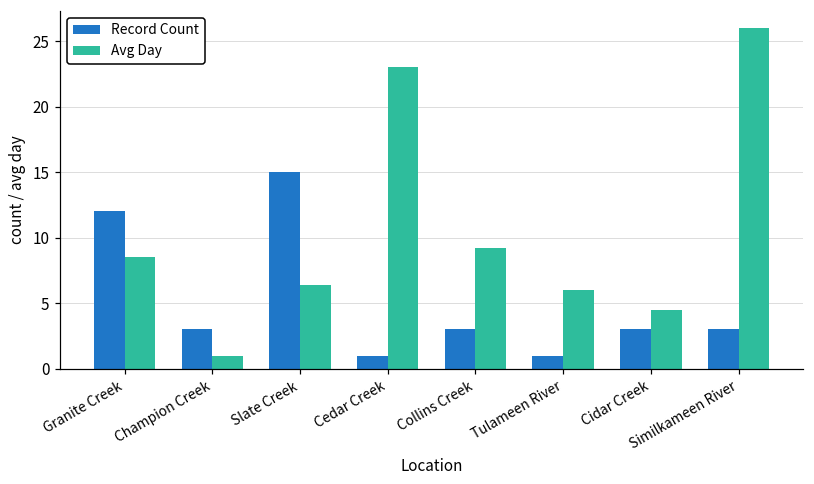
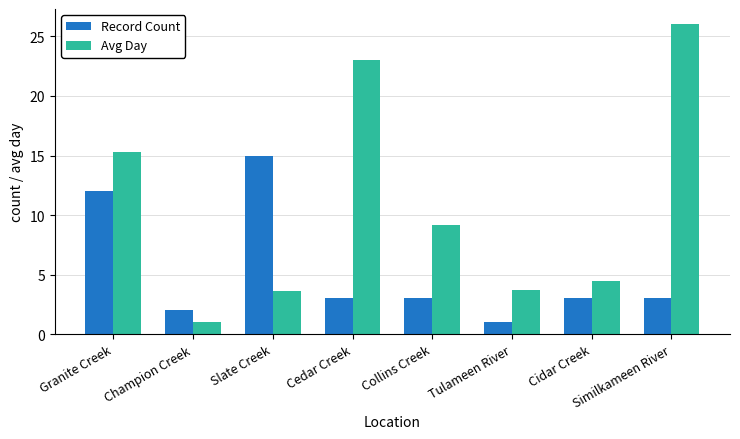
  {
    "Record Count": {
      "Granite Creek": 12,
-     "Champion Creek": 3,
+     "Champion Creek": 2,
      "Slate Creek": 15,
-     "Cedar Creek": 1,
+     "Cedar Creek": 3,
      "Collins Creek": 3,
      "Tulameen River": 1,
      "Cidar Creek": 3,
      "Similkameen River": 3
    },
    "Avg Day": {
-     "Granite Creek": 8.5,
+     "Granite Creek": 15.3,
      "Champion Creek": 1.0,
-     "Slate Creek": 6.4,
+     "Slate Creek": 3.6,
      "Cedar Creek": 23.0,
      "Collins Creek": 9.2,
-     "Tulameen River": 6.0,
+     "Tulameen River": 3.7,
      "Cidar Creek": 4.5,
      "Similkameen River": 26.0
    }
  }
